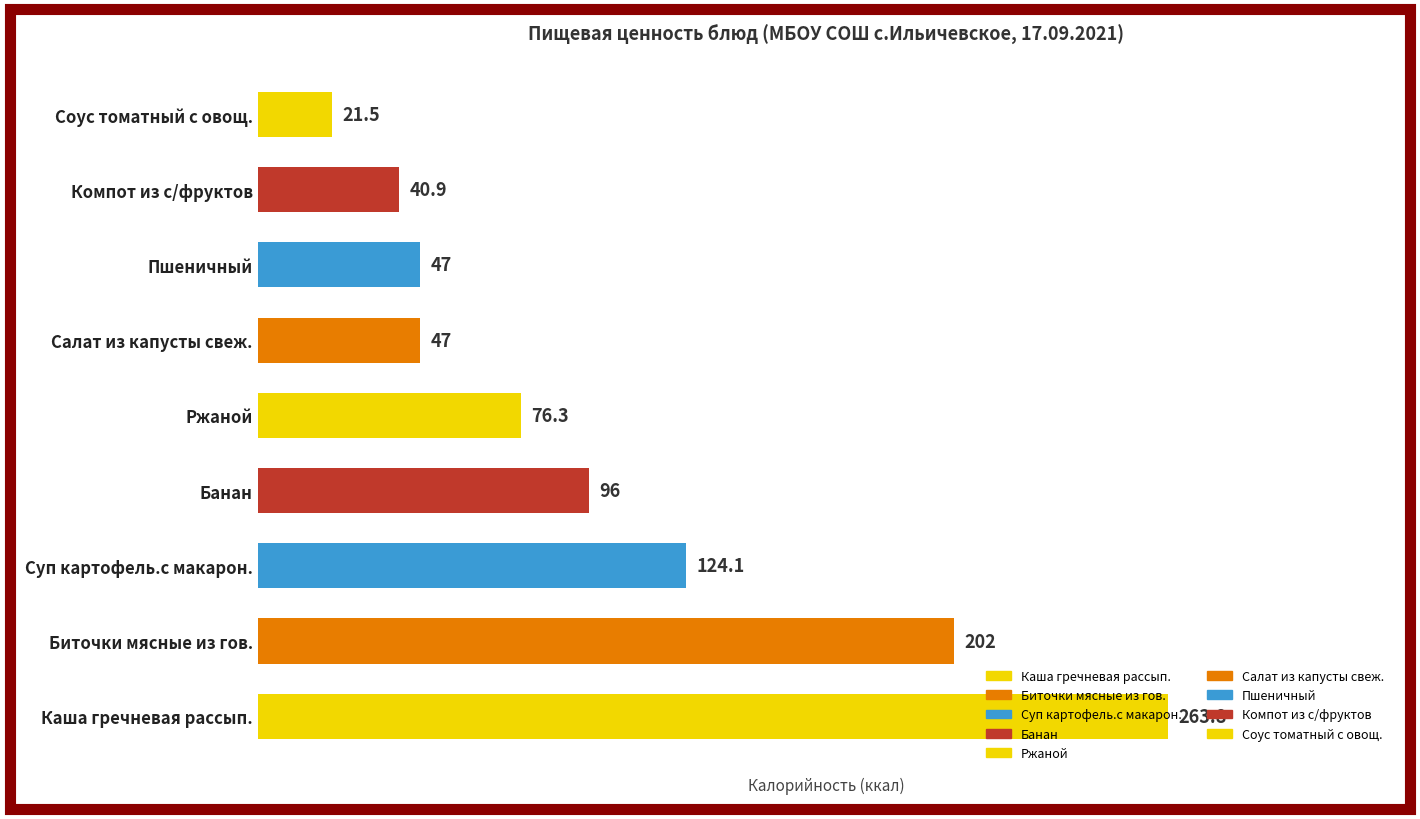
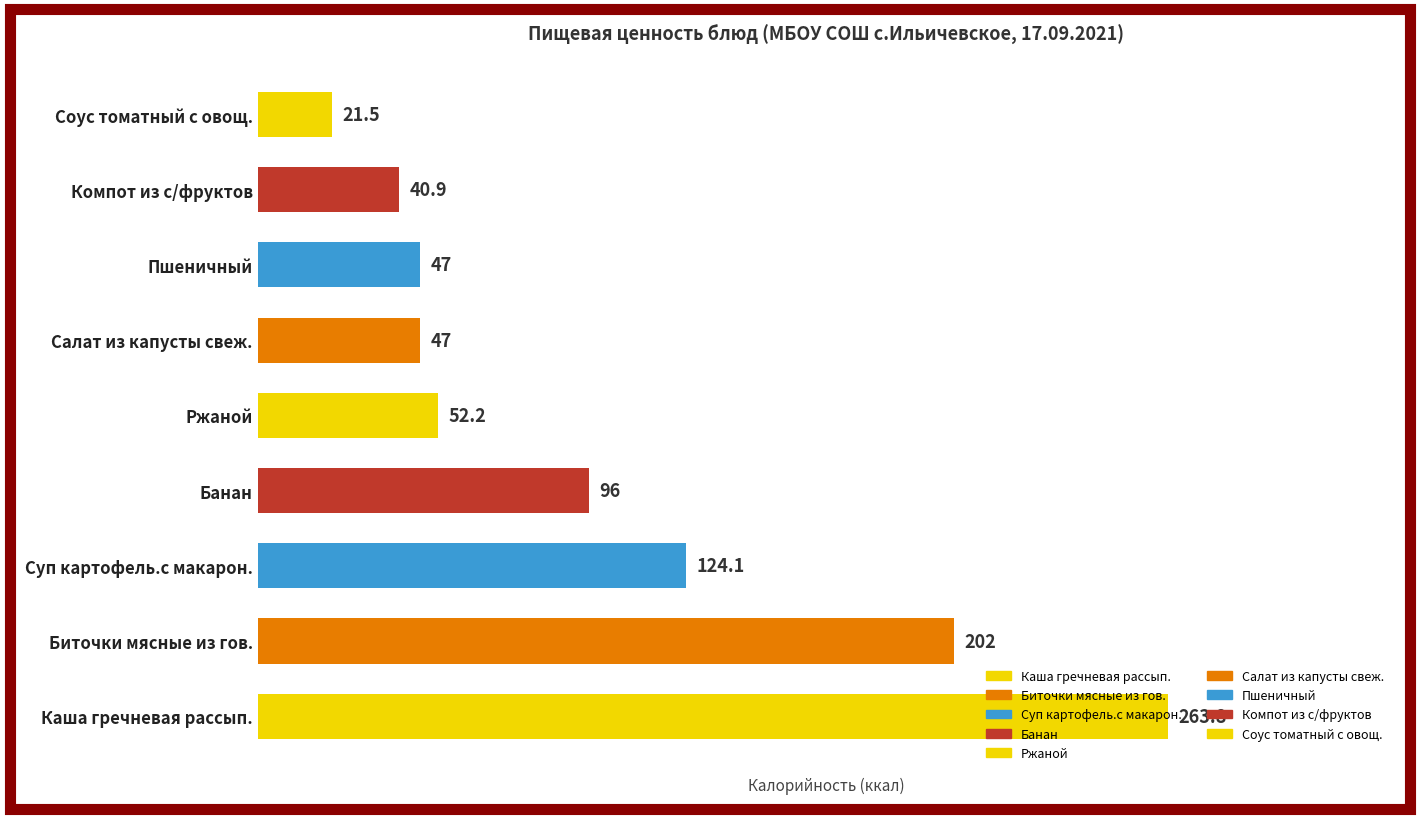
  {
    "Соус томатный с овощ.": 21.5,
    "Компот из с/фруктов": 40.9,
    "Пшеничный": 47,
    "Салат из капусты свеж.": 47,
-   "Ржаной": 76.3,
+   "Ржаной": 52.2,
    "Банан": 96,
    "Суп картофель.с макарон.": 124.1,
    "Биточки мясные из гов.": 202,
    "Каша гречневая рассып.": 263.8
  }
